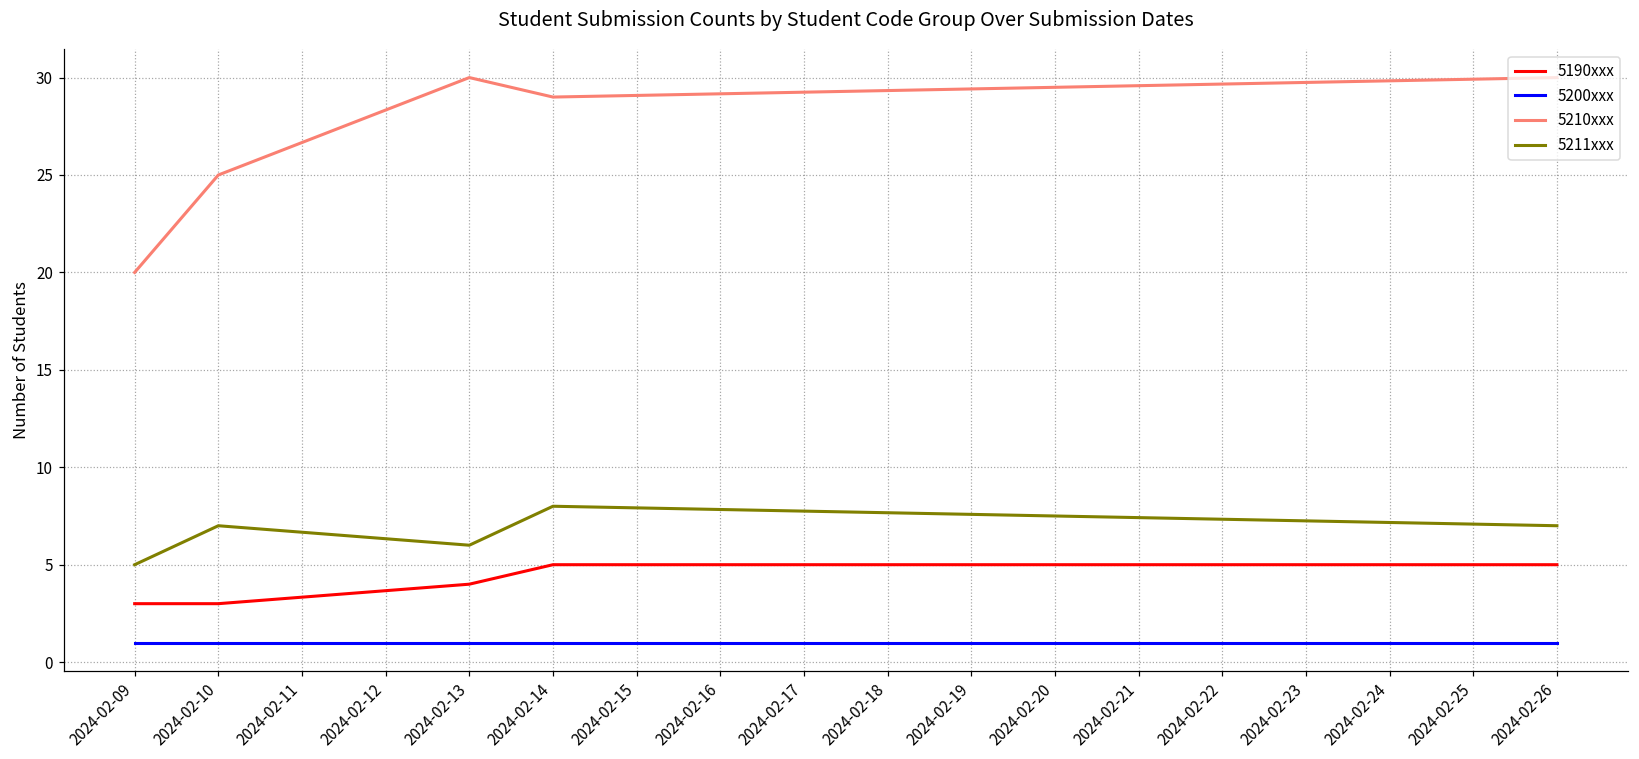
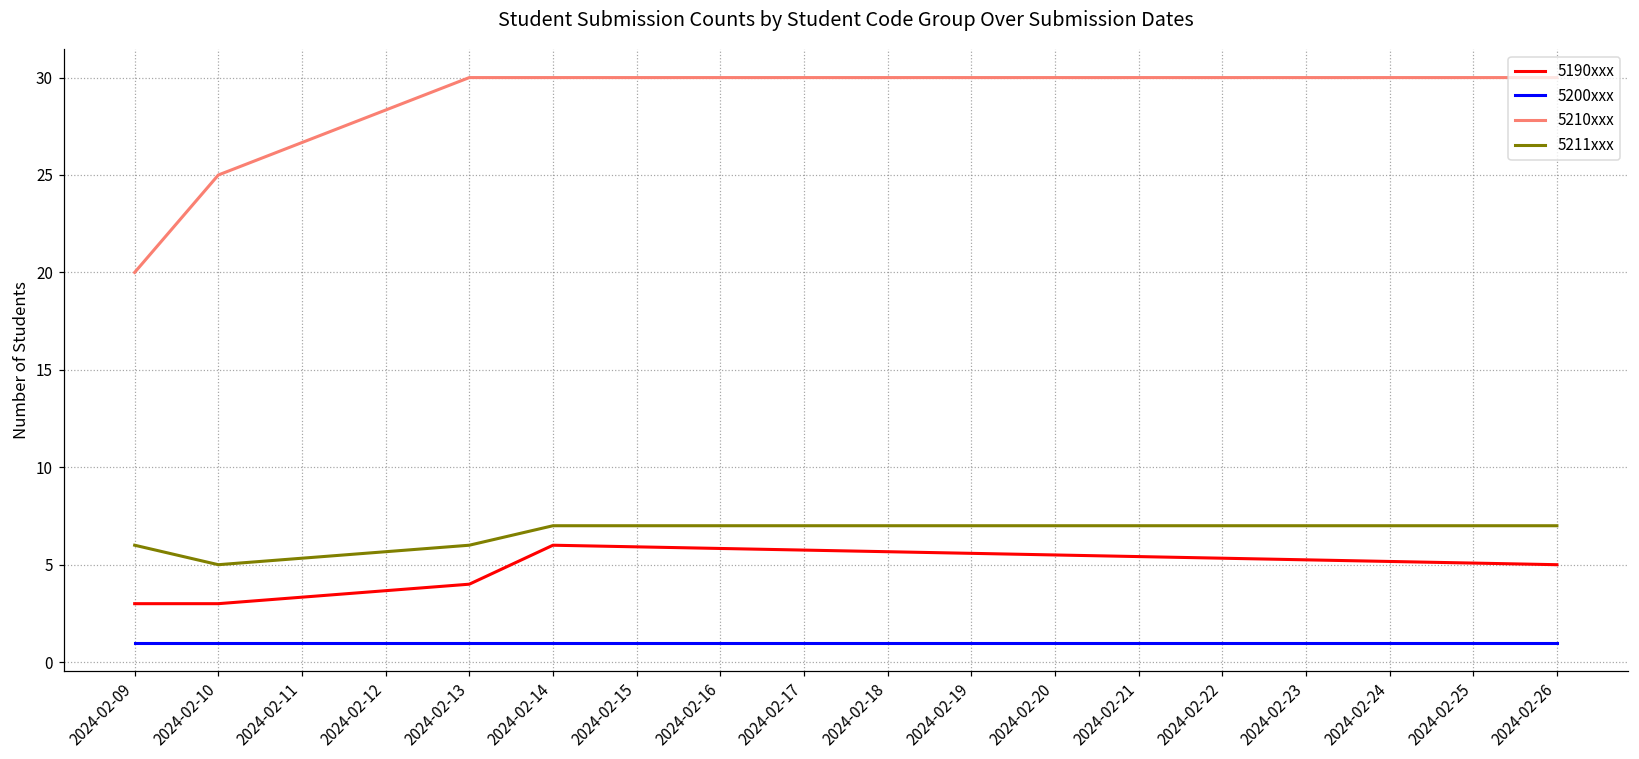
  {
    "5190xxx": {
      "2024-02-09": 3,
      "2024-02-10": 3,
      "2024-02-13": 4,
-     "2024-02-14": 5,
+     "2024-02-14": 6,
      "2024-02-26": 5
    },
    "5200xxx": {
      "2024-02-09": 1,
      "2024-02-10": 1,
      "2024-02-13": 1,
      "2024-02-14": 1,
      "2024-02-26": 1
    },
    "5210xxx": {
      "2024-02-09": 20,
      "2024-02-10": 25,
      "2024-02-13": 30,
-     "2024-02-14": 29
+     "2024-02-14": 30
    },
    "5211xxx": {
-     "2024-02-09": 5,
-     "2024-02-10": 7,
+     "2024-02-09": 6,
+     "2024-02-10": 5,
      "2024-02-13": 6,
-     "2024-02-14": 8,
+     "2024-02-14": 7,
      "2024-02-26": 7
    }
  }
